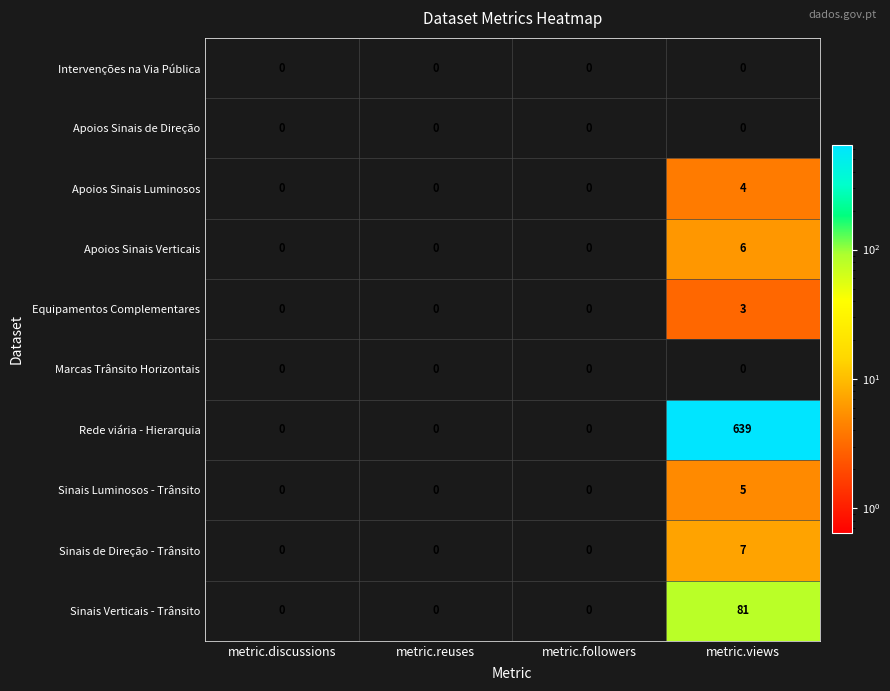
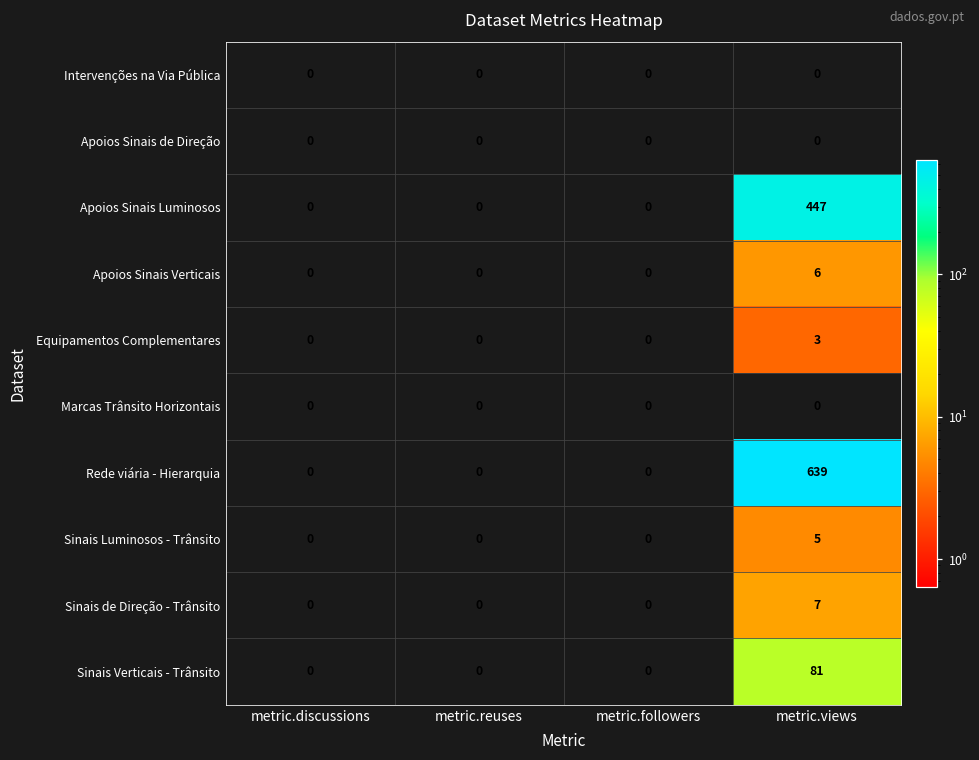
  {
    "Apoios Sinais Luminosos": {
-     "metric.views": 4
+     "metric.views": 447
    },
    "Apoios Sinais Verticais": {
      "metric.views": 6
    },
    "Equipamentos Complementares": {
      "metric.views": 3
    },
    "Rede viária - Hierarquia": {
      "metric.views": 639
    },
    "Sinais Luminosos - Trânsito": {
      "metric.views": 5
    },
    "Sinais de Direção - Trânsito": {
      "metric.views": 7
    },
    "Sinais Verticais - Trânsito": {
      "metric.views": 81
    }
  }
